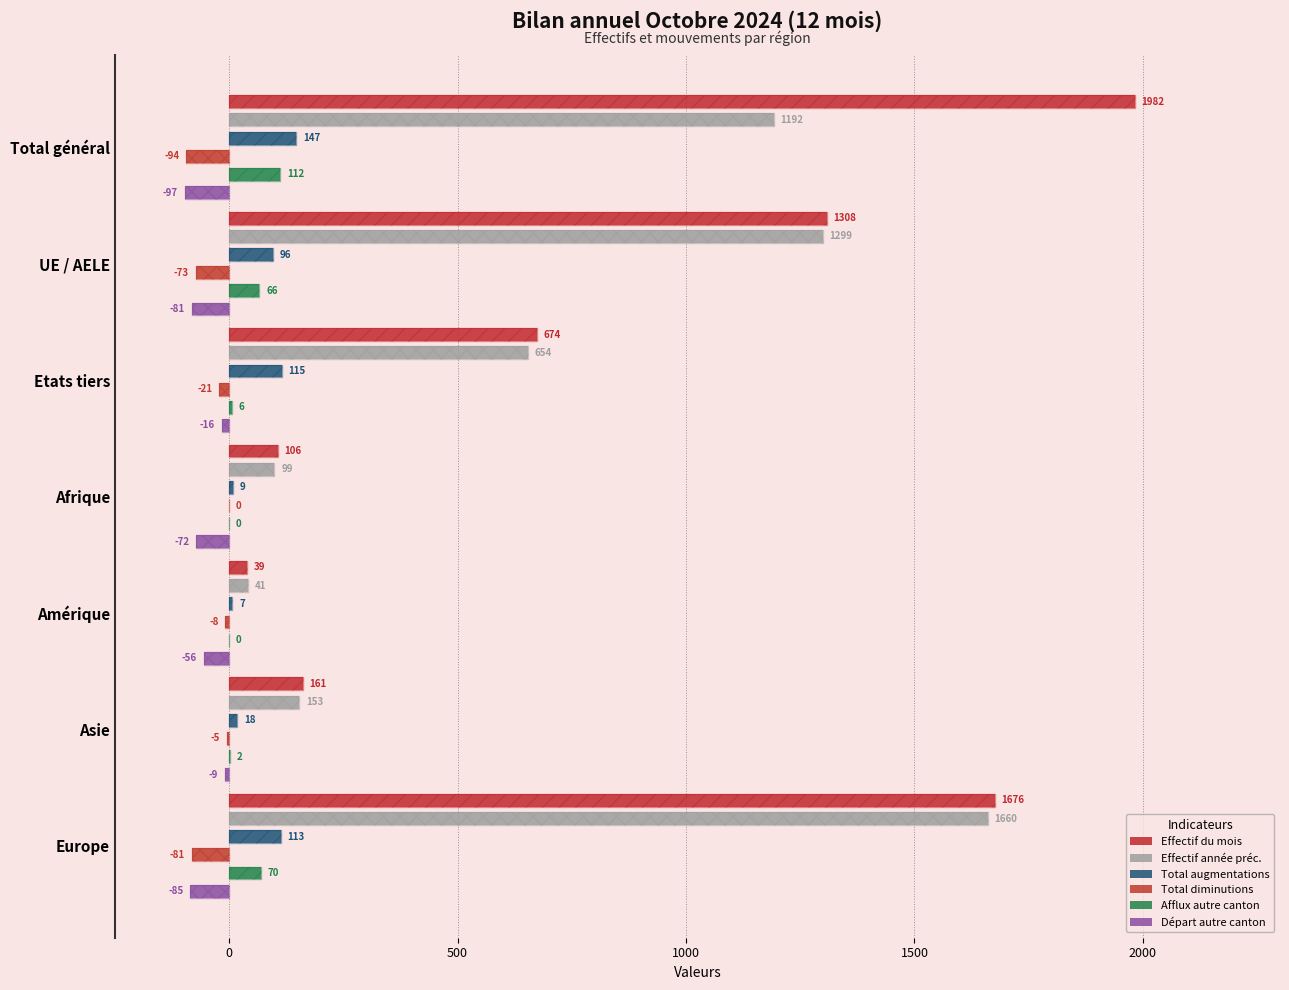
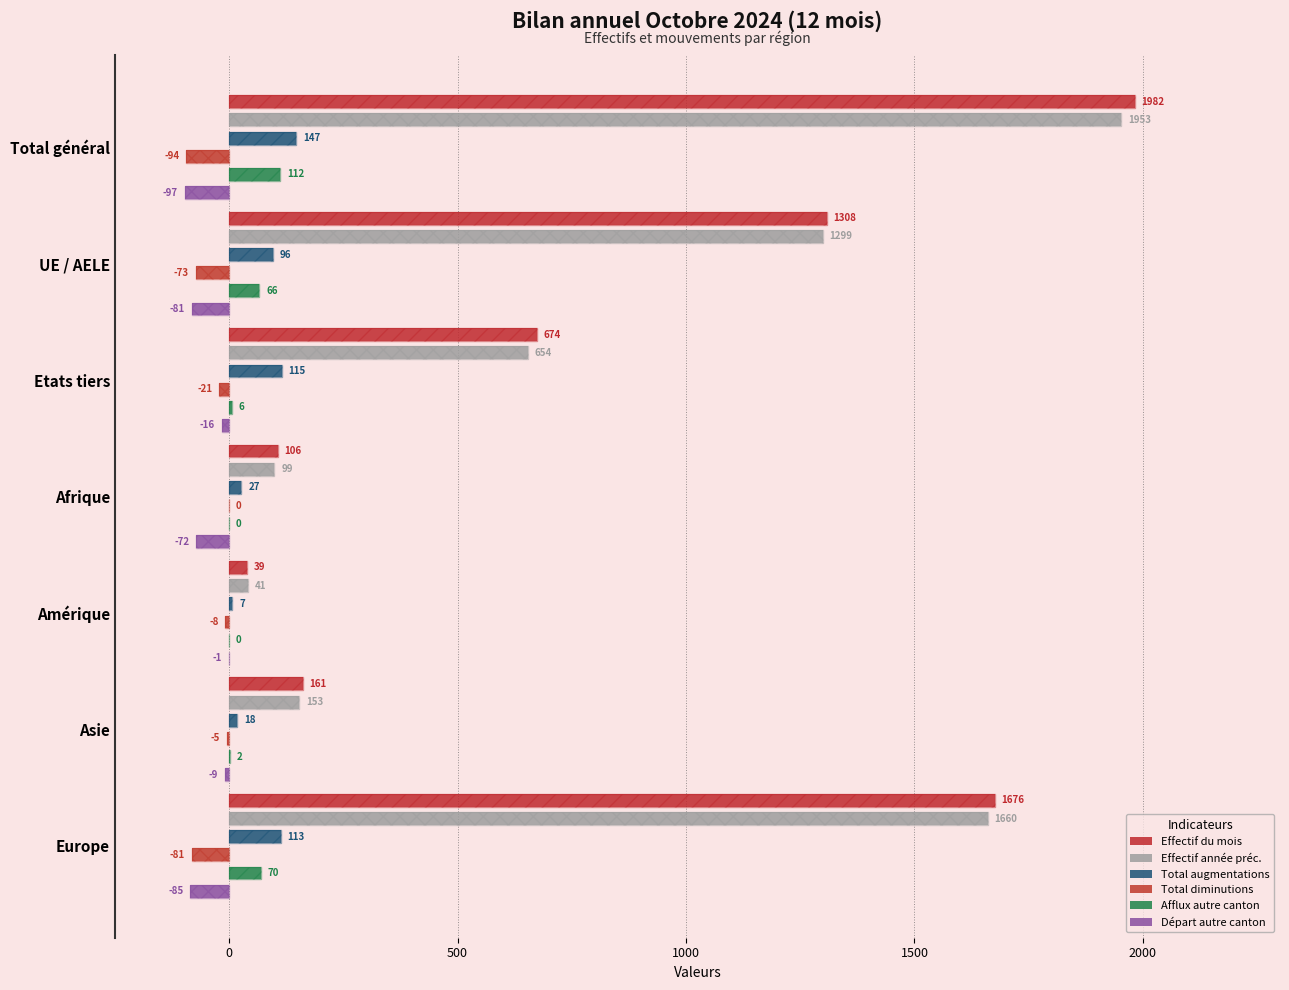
  {
    "Effectif année préc.": {
-     "Total général": 1192,
+     "Total général": 1953,
      "UE / AELE": 1299,
      "Etats tiers": 654,
      "Afrique": 99,
      "Amérique": 41,
      "Asie": 153,
      "Europe": 1660
    },
    "Total augmentations": {
      "Total général": 147,
      "UE / AELE": 96,
      "Etats tiers": 115,
-     "Afrique": 9,
+     "Afrique": 27,
      "Amérique": 7,
      "Asie": 18,
      "Europe": 113
    },
    "Afflux autre canton": {
      "Total général": 112,
      "UE / AELE": 66,
      "Etats tiers": 6,
      "Afrique": 0,
      "Amérique": 0,
      "Asie": 2,
      "Europe": 70
    },
    "Départ autre canton": {
      "Total général": -97,
      "UE / AELE": -81,
      "Etats tiers": -16,
      "Afrique": -72,
-     "Amérique": -56,
+     "Amérique": -1,
      "Asie": -9,
      "Europe": -85
    }
  }
